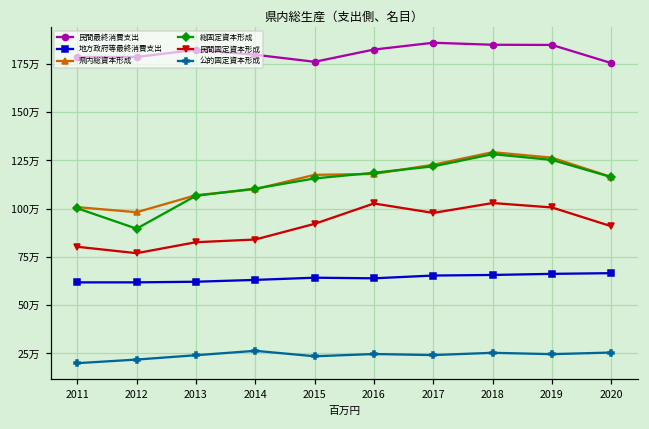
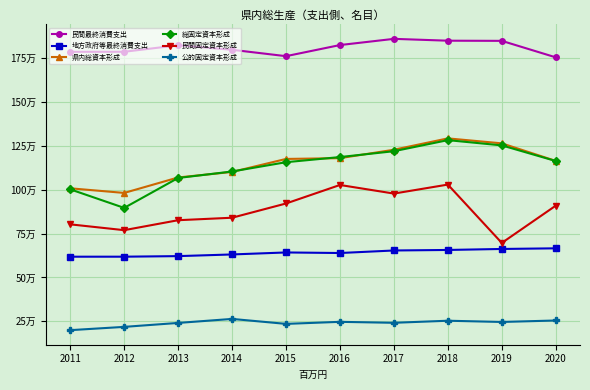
  {
    "民間最終消費支出": {
      "2015": "176万",
      "2016": "182万",
      "2017": "186万",
      "2018": "185万",
      "2019": "185万",
      "2020": "175万"
    },
    "地方政府等最終消費支出": {
      "2011": "62万",
      "2012": "62万",
      "2013": "62万",
      "2014": "63万",
      "2015": "64万",
      "2016": "64万",
      "2017": "65万",
      "2018": "66万",
      "2019": "66万",
      "2020": "67万"
    },
    "県内総資本形成": {
      "2012": "98万",
      "2015": "118万"
    },
    "総固定資本形成": {
      "2012": "90万",
      "2015": "116万"
    },
    "民間固定資本形成": {
      "2011": "80万",
      "2012": "77万",
      "2013": "83万",
      "2014": "84万",
      "2015": "92万",
      "2016": "103万",
      "2017": "98万",
      "2018": "103万",
-     "2019": "101万",
+     "2019": "70万",
      "2020": "91万"
    },
    "公的固定資本形成": {
      "2011": "20万",
      "2012": "22万",
      "2013": "24万",
      "2014": "26万",
      "2015": "24万",
      "2016": "25万",
      "2017": "24万",
      "2018": "25万",
      "2019": "25万",
      "2020": "25万"
    }
  }
